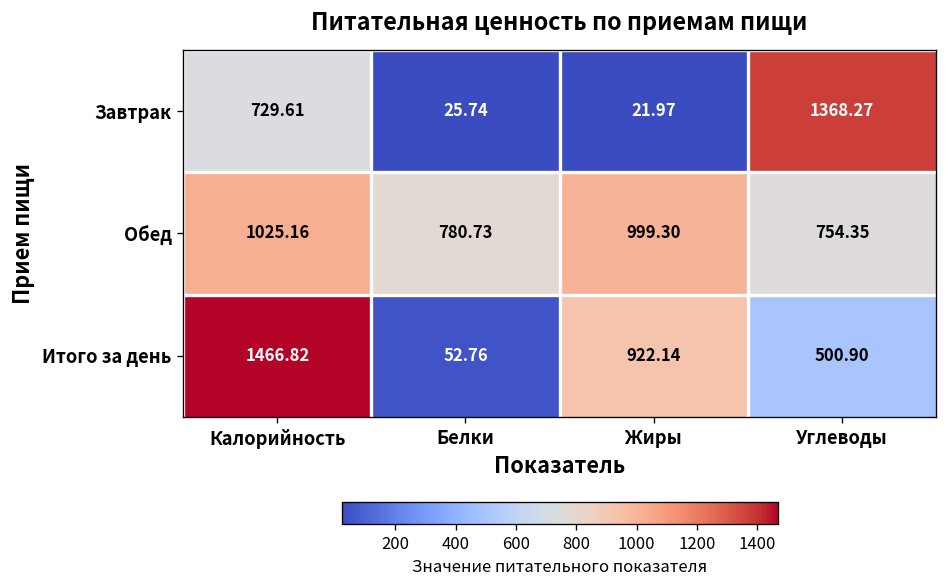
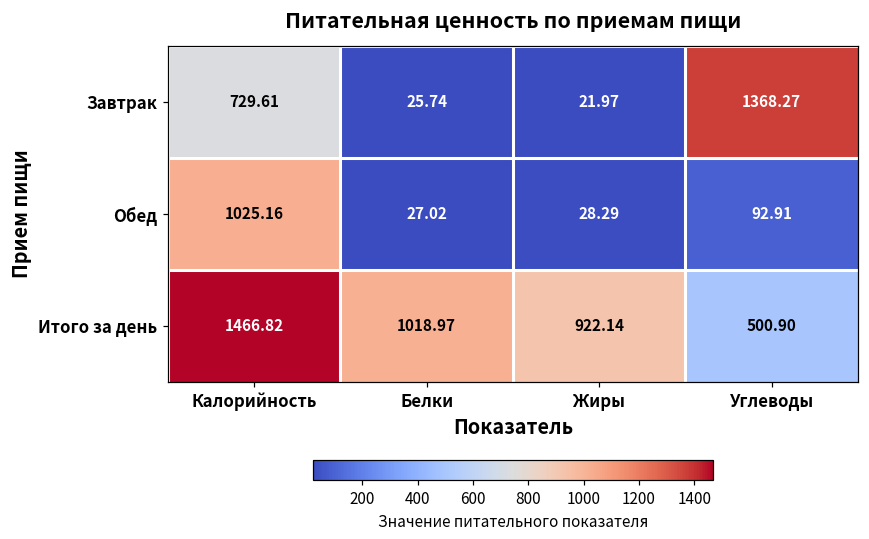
  {
    "Завтрак": {
      "Калорийность": 729.61,
      "Белки": 25.74,
      "Жиры": 21.97,
      "Углеводы": 1368.27
    },
    "Обед": {
      "Калорийность": 1025.16,
-     "Белки": 780.73,
-     "Жиры": 999.30,
-     "Углеводы": 754.35
+     "Белки": 27.02,
+     "Жиры": 28.29,
+     "Углеводы": 92.91
    },
    "Итого за день": {
      "Калорийность": 1466.82,
-     "Белки": 52.76,
+     "Белки": 1018.97,
      "Жиры": 922.14,
      "Углеводы": 500.90
    }
  }
